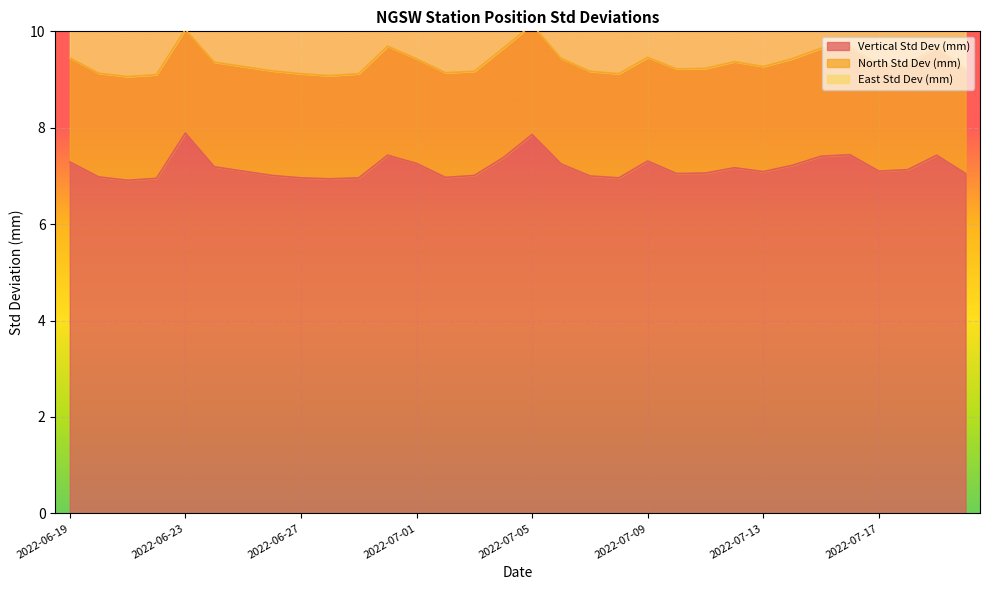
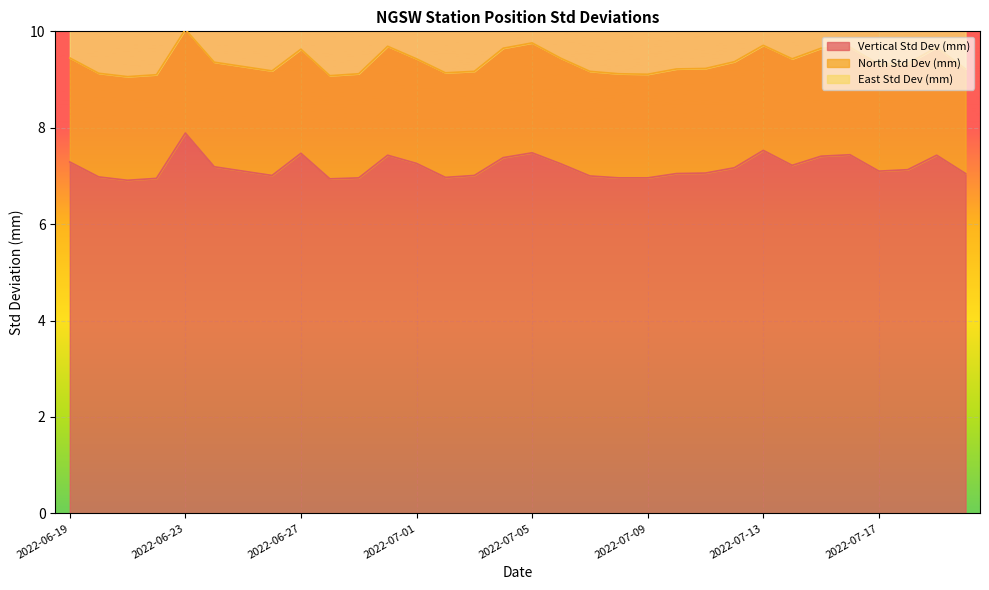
  {
    "Vertical Std Dev (mm)": {
      "2022-06-19": 7.3,
      "2022-06-23": 7.9,
-     "2022-06-27": 7.0,
+     "2022-06-27": 7.5,
      "2022-07-01": 7.3,
-     "2022-07-05": 7.9,
-     "2022-07-09": 7.3,
-     "2022-07-13": 7.1,
+     "2022-07-05": 7.5,
+     "2022-07-09": 7.0,
+     "2022-07-13": 7.5,
      "2022-07-17": 7.1
    },
    "North Std Dev (mm)": {
      "2022-06-19": 2.2,
      "2022-06-23": 2.1,
      "2022-06-27": 2.2,
      "2022-07-01": 2.2,
      "2022-07-09": 2.1,
      "2022-07-13": 2.2
    }
  }
